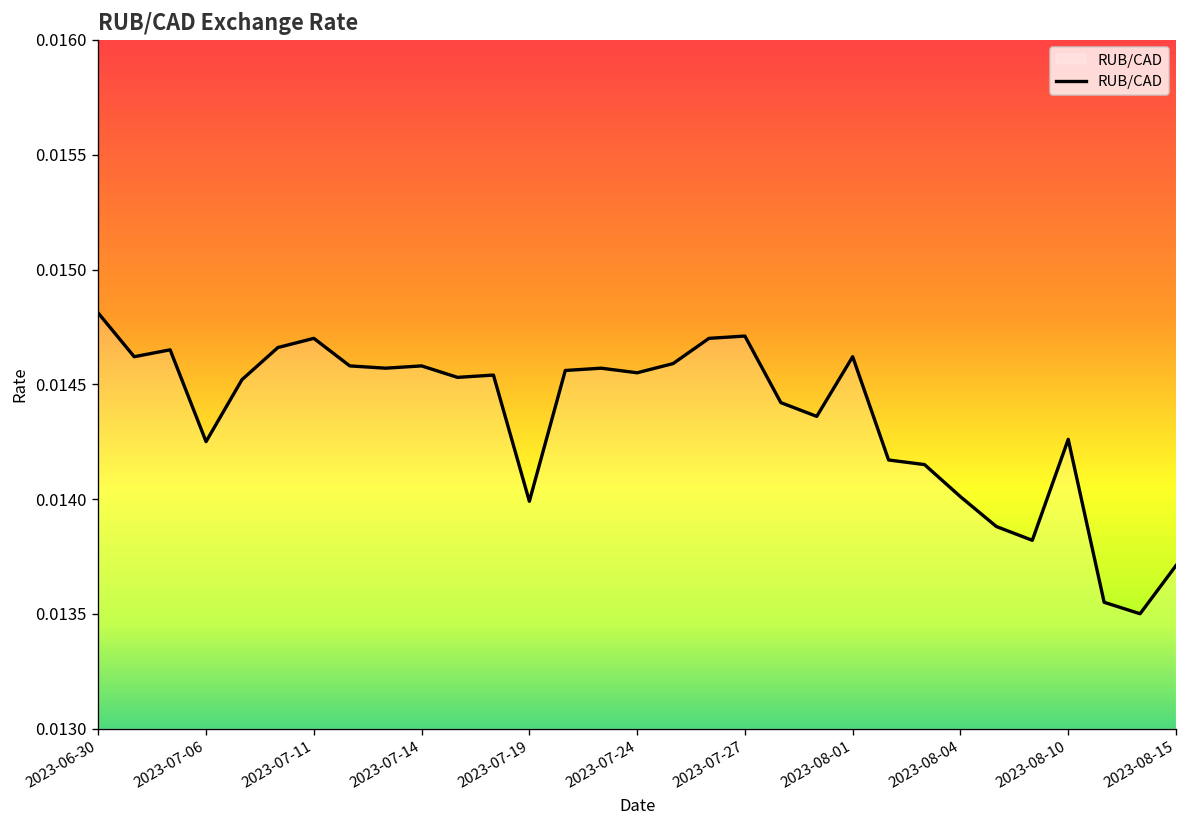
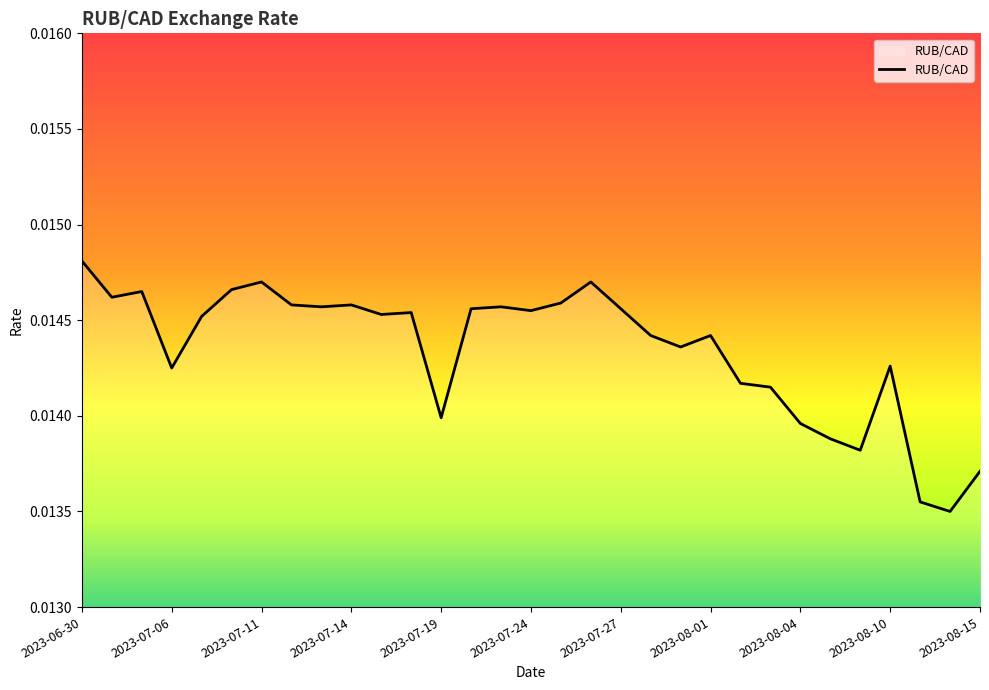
  {
    "2023-06-30": 0.01481,
    "2023-07-06": 0.01425,
    "2023-07-11": 0.01470,
    "2023-07-14": 0.01458,
    "2023-07-19": 0.01399,
    "2023-07-24": 0.01455,
-   "2023-07-27": 0.01471,
-   "2023-08-01": 0.01462,
-   "2023-08-04": 0.01401,
+   "2023-07-27": 0.01456,
+   "2023-08-01": 0.01442,
+   "2023-08-04": 0.01396,
    "2023-08-10": 0.01426,
    "2023-08-15": 0.01371
  }
